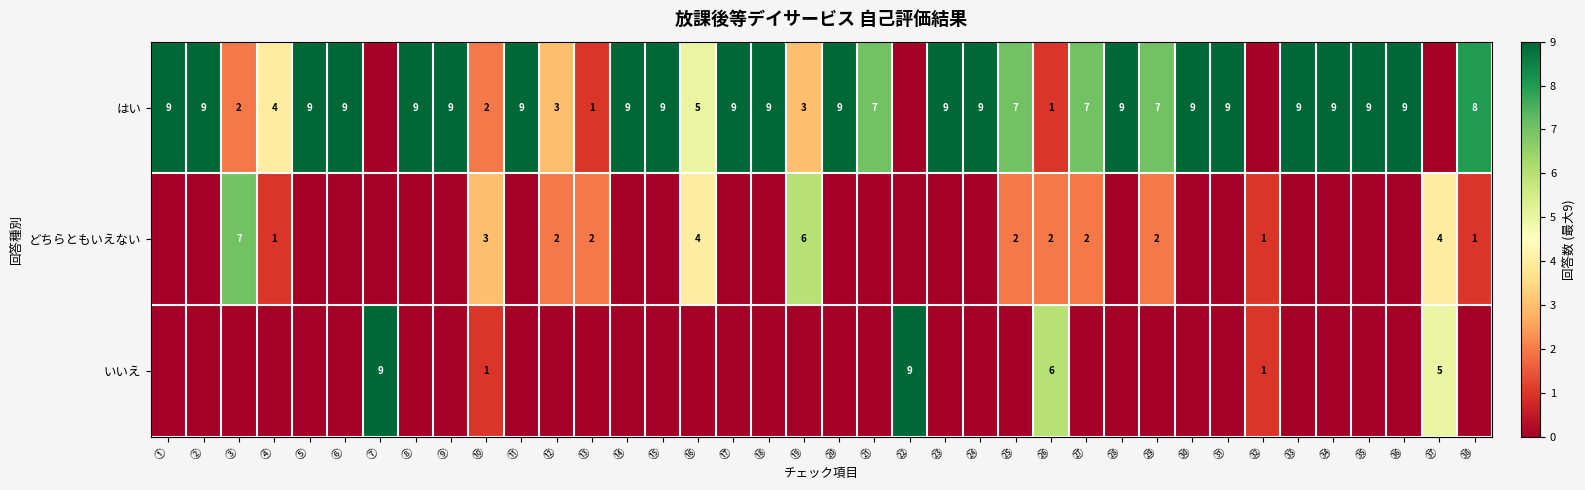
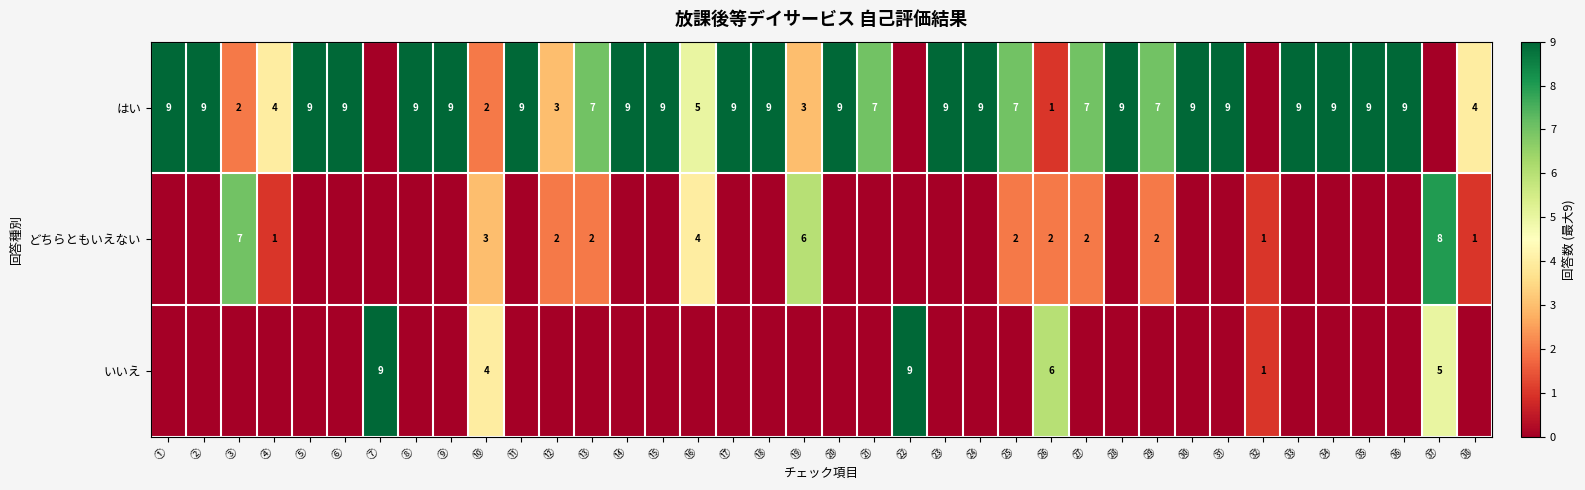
  {
    "はい": {
      "①": 9,
      "②": 9,
      "③": 2,
      "④": 4,
      "⑤": 9,
      "⑥": 9,
      "⑧": 9,
      "⑨": 9,
      "⑩": 2,
      "⑪": 9,
      "⑫": 3,
-     "⑬": 1,
+     "⑬": 7,
      "⑭": 9,
      "⑮": 9,
      "⑯": 5,
      "⑰": 9,
      "⑱": 9,
      "⑲": 3,
      "⑳": 9,
      "㉑": 7,
      "㉓": 9,
      "㉔": 9,
      "㉕": 7,
      "㉖": 1,
      "㉗": 7,
      "㉘": 9,
      "㉙": 7,
      "㉚": 9,
      "㉛": 9,
      "㉝": 9,
      "㉞": 9,
      "㉟": 9,
      "㊱": 9,
-     "㊳": 8
+     "㊳": 4
    },
    "どちらともいえない": {
      "③": 7,
      "④": 1,
      "⑩": 3,
      "⑫": 2,
      "⑬": 2,
      "⑯": 4,
      "⑲": 6,
      "㉕": 2,
      "㉖": 2,
      "㉗": 2,
      "㉙": 2,
      "㉜": 1,
-     "㊲": 4,
+     "㊲": 8,
      "㊳": 1
    },
    "いいえ": {
      "⑦": 9,
-     "⑩": 1,
+     "⑩": 4,
      "㉒": 9,
      "㉖": 6,
      "㉜": 1,
      "㊲": 5
    }
  }
